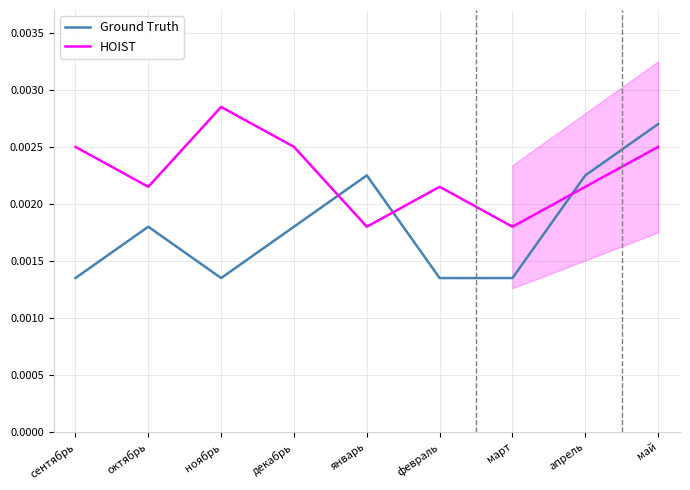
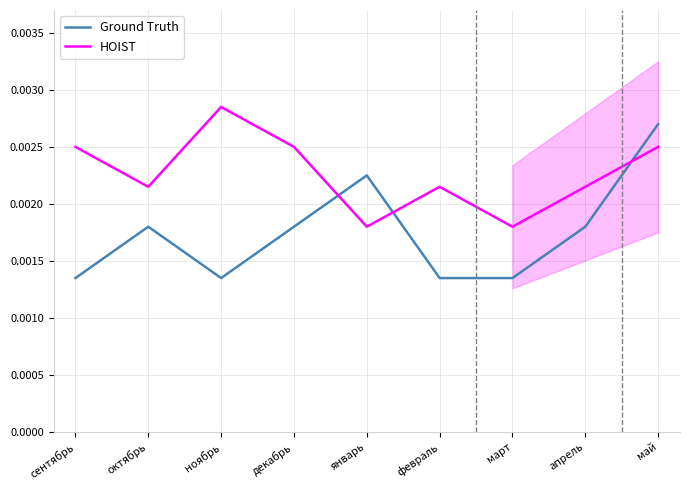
  {
    "Ground Truth": {
      "сентябрь": 0.00135,
      "октябрь": 0.00180,
      "ноябрь": 0.00135,
      "декабрь": 0.00180,
      "январь": 0.00225,
      "февраль": 0.00135,
      "март": 0.00135,
-     "апрель": 0.00225,
+     "апрель": 0.00180,
      "май": 0.00270
    }
  }
